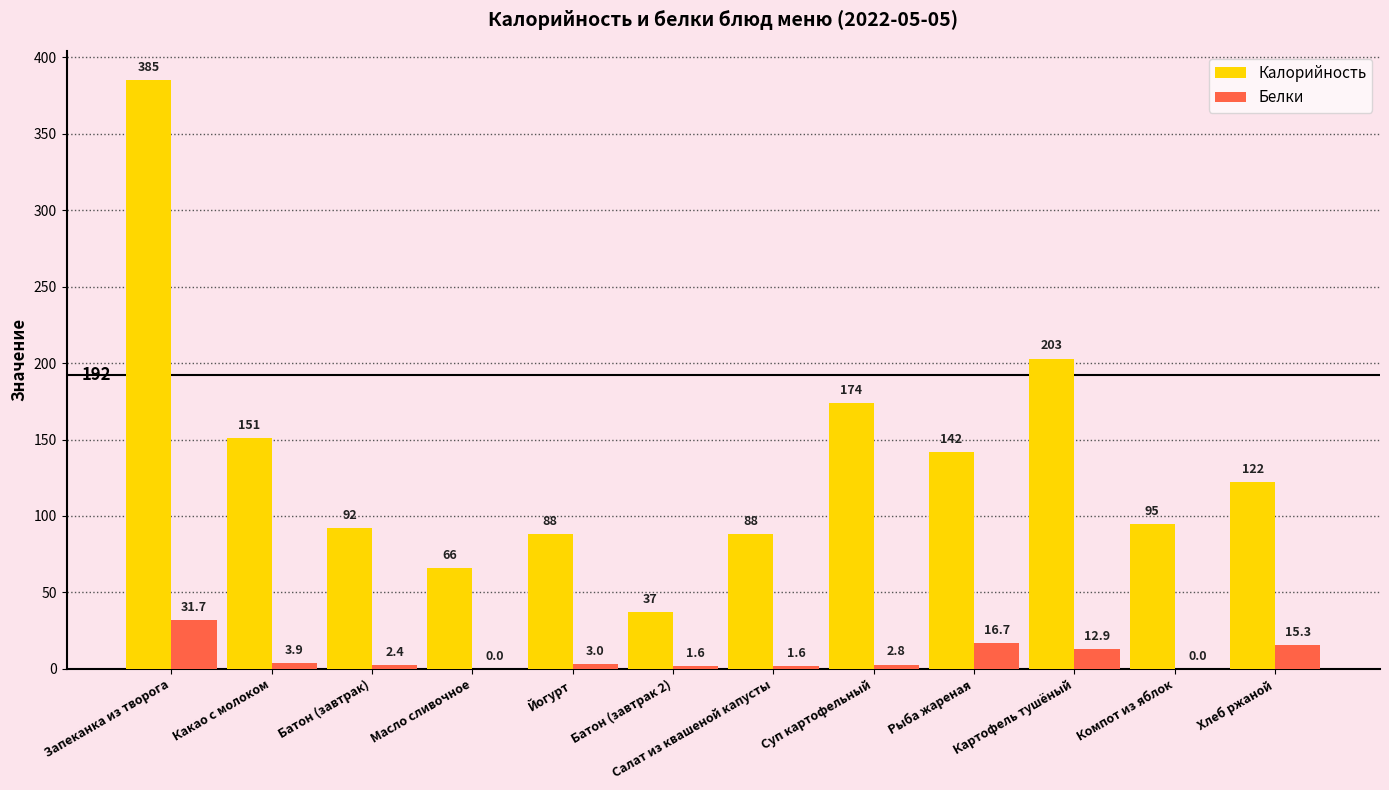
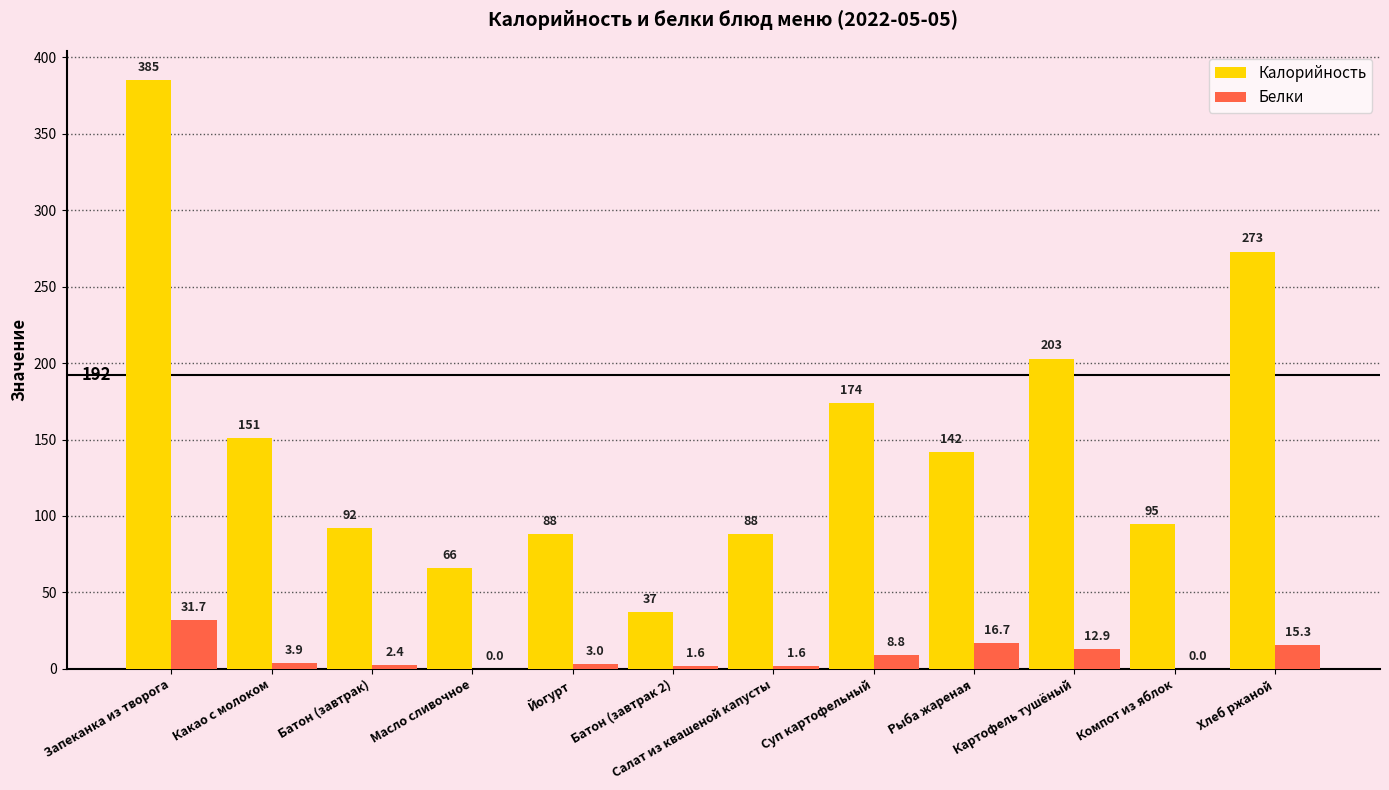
  {
    "Калорийность": {
      "Запеканка из творога": 385,
      "Какао с молоком": 151,
      "Батон (завтрак)": 92,
      "Масло сливочное": 66,
      "Йогурт": 88,
      "Батон (завтрак 2)": 37,
      "Салат из квашеной капусты": 88,
      "Суп картофельный": 174,
      "Рыба жареная": 142,
      "Картофель тушёный": 203,
      "Компот из яблок": 95,
-     "Хлеб ржаной": 122
+     "Хлеб ржаной": 273
    },
    "Белки": {
      "Запеканка из творога": 31.7,
      "Какао с молоком": 3.9,
      "Батон (завтрак)": 2.4,
      "Масло сливочное": 0.0,
      "Йогурт": 3.0,
      "Батон (завтрак 2)": 1.6,
      "Салат из квашеной капусты": 1.6,
-     "Суп картофельный": 2.8,
+     "Суп картофельный": 8.8,
      "Рыба жареная": 16.7,
      "Картофель тушёный": 12.9,
      "Компот из яблок": 0.0,
      "Хлеб ржаной": 15.3
    }
  }
